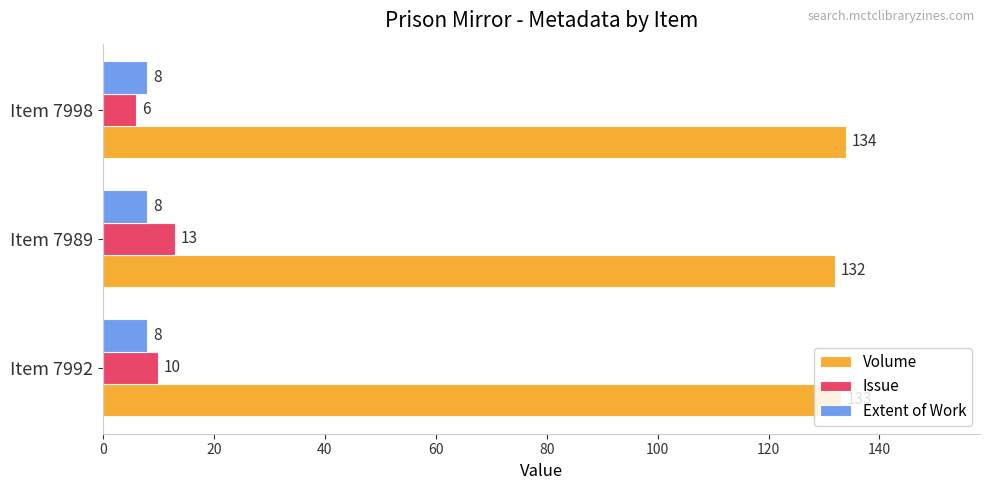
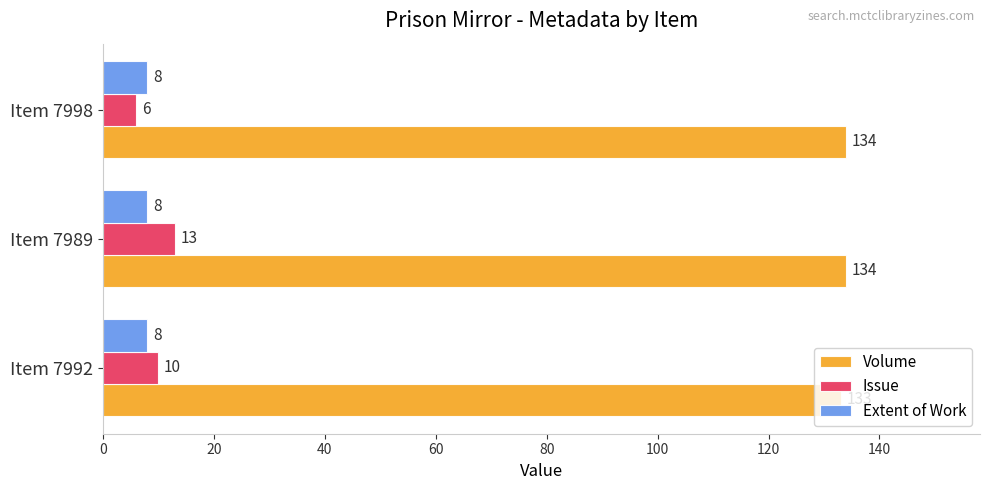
  {
    "Volume": {
      "Item 7998": 134,
-     "Item 7989": 132
+     "Item 7989": 134
    },
    "Issue": {
      "Item 7998": 6,
      "Item 7989": 13,
      "Item 7992": 10
    },
    "Extent of Work": {
      "Item 7998": 8,
      "Item 7989": 8,
      "Item 7992": 8
    }
  }
